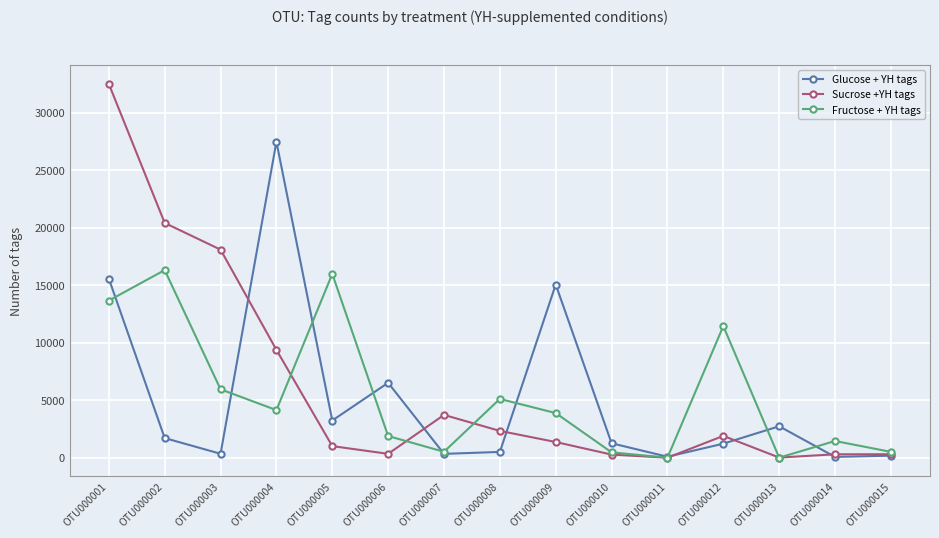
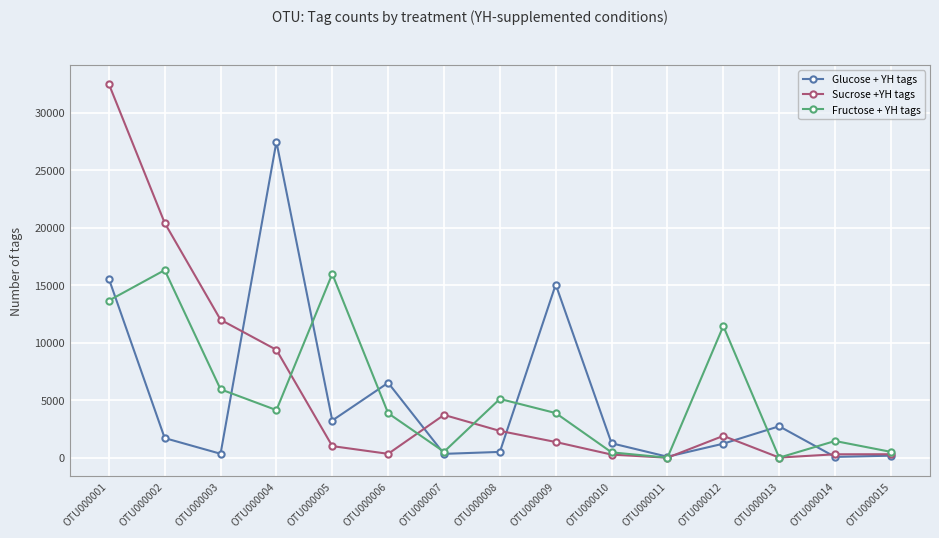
  {
    "Glucose + YH tags": {
      "OTU000001": 15600,
      "OTU000002": 1700,
      "OTU000003": 300,
      "OTU000004": 27500,
      "OTU000005": 3200,
      "OTU000006": 6500,
      "OTU000008": 500,
      "OTU000009": 15100,
      "OTU000010": 1300,
      "OTU000012": 1200,
      "OTU000013": 2700,
      "OTU000014": 100
    },
    "Sucrose +YH tags": {
      "OTU000001": 32500,
      "OTU000002": 20400,
-     "OTU000003": 18100,
+     "OTU000003": 12000,
      "OTU000004": 9400,
      "OTU000005": 1000,
      "OTU000006": 300,
      "OTU000007": 3700,
      "OTU000008": 2300,
      "OTU000009": 1400,
      "OTU000012": 1900,
      "OTU000014": 300
    },
    "Fructose + YH tags": {
      "OTU000001": 13700,
      "OTU000002": 16300,
      "OTU000003": 6000,
      "OTU000004": 4100,
      "OTU000005": 16000,
-     "OTU000006": 1900,
+     "OTU000006": 3900,
      "OTU000008": 5100,
      "OTU000009": 3900,
      "OTU000012": 11500,
      "OTU000014": 1500
    }
  }
